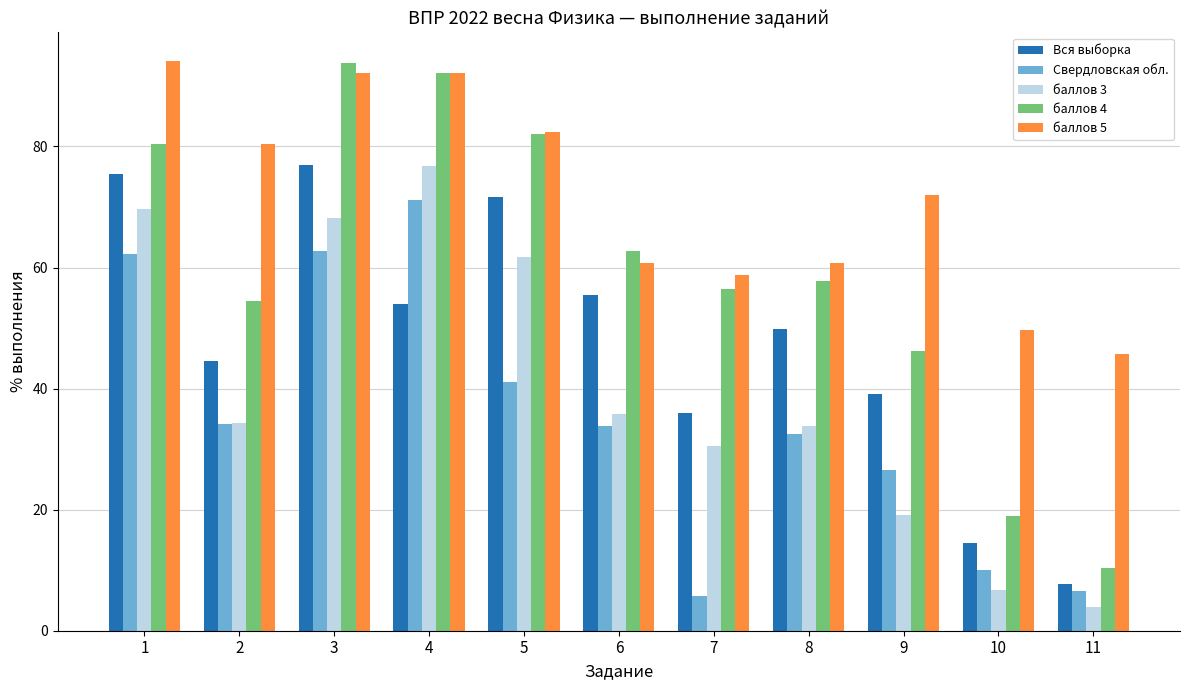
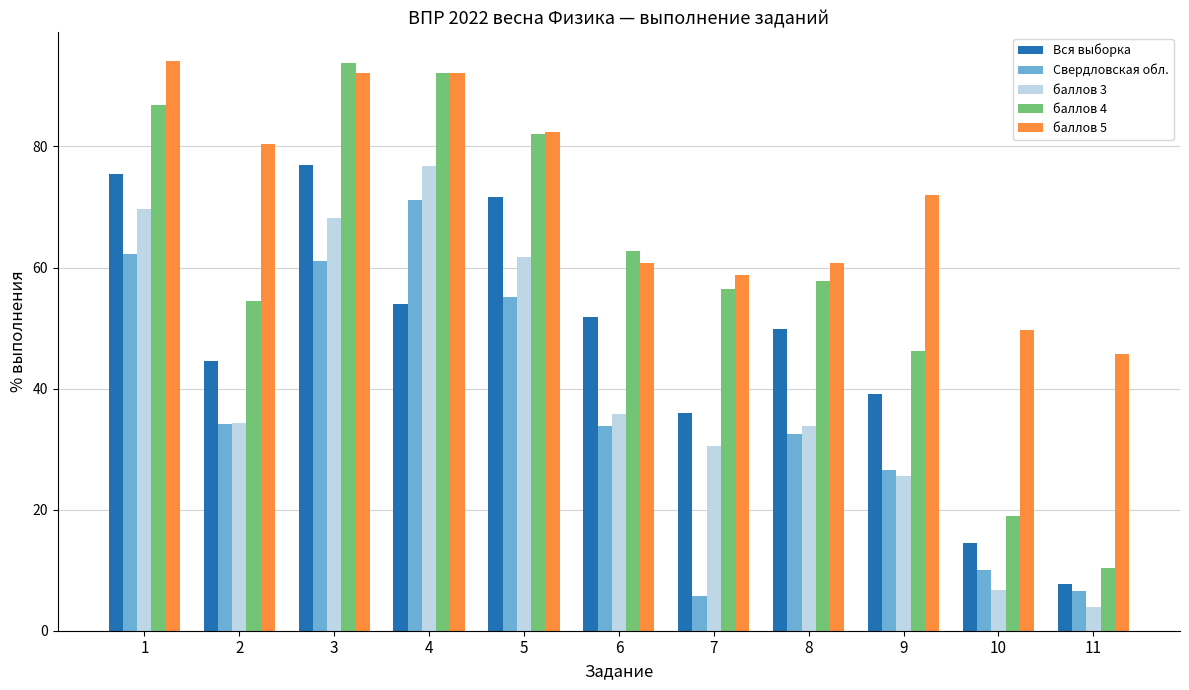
  {
    "Вся выборка": {
      "1": 75,
      "2": 45,
      "3": 77,
      "4": 54,
      "5": 72,
-     "6": 55,
+     "6": 52,
      "7": 36,
      "8": 50,
      "9": 39,
      "10": 14,
      "11": 8
    },
    "Свердловская обл.": {
      "1": 62,
      "2": 34,
-     "3": 63,
+     "3": 61,
      "4": 71,
-     "5": 41,
+     "5": 55,
      "6": 34,
      "7": 6,
      "8": 32,
      "9": 27,
      "10": 10,
      "11": 7
    },
    "баллов 3": {
      "1": 70,
      "2": 34,
      "3": 68,
      "4": 77,
      "5": 62,
      "6": 36,
      "7": 31,
      "8": 34,
-     "9": 19,
+     "9": 26,
      "10": 7,
      "11": 4
    },
    "баллов 4": {
-     "1": 80,
+     "1": 87,
      "2": 54,
      "3": 94,
      "4": 92,
      "5": 82,
      "6": 63,
      "7": 56,
      "8": 58,
      "9": 46,
      "10": 19,
      "11": 10
    },
    "баллов 5": {
      "1": 94,
      "2": 80,
      "3": 92,
      "4": 92,
      "5": 82,
      "6": 61,
      "7": 59,
      "8": 61,
      "9": 72,
      "10": 50,
      "11": 46
    }
  }
